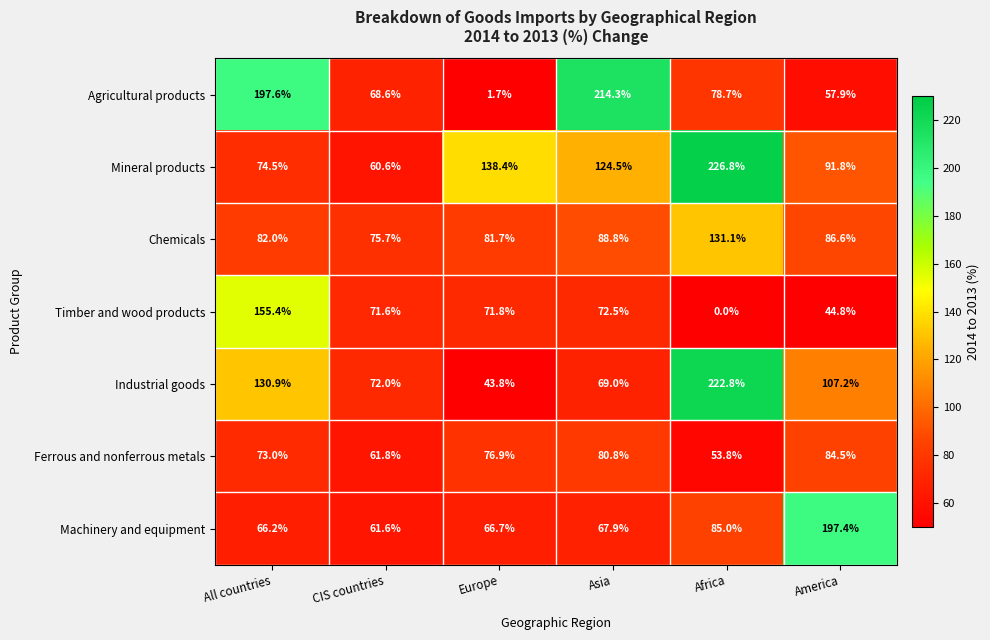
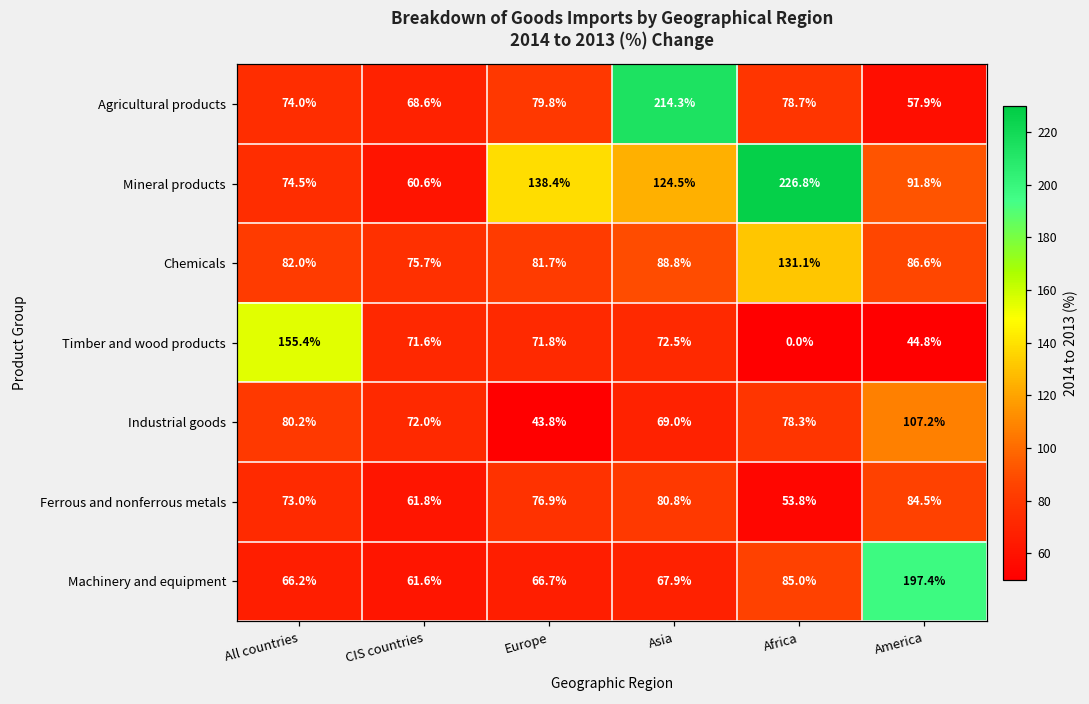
  {
    "Agricultural products": {
-     "All countries": "197.6%",
+     "All countries": "74.0%",
      "CIS countries": "68.6%",
-     "Europe": "1.7%",
+     "Europe": "79.8%",
      "Asia": "214.3%",
      "Africa": "78.7%",
      "America": "57.9%"
    },
    "Mineral products": {
      "All countries": "74.5%",
      "CIS countries": "60.6%",
      "Europe": "138.4%",
      "Asia": "124.5%",
      "Africa": "226.8%",
      "America": "91.8%"
    },
    "Chemicals": {
      "All countries": "82.0%",
      "CIS countries": "75.7%",
      "Europe": "81.7%",
      "Asia": "88.8%",
      "Africa": "131.1%",
      "America": "86.6%"
    },
    "Timber and wood products": {
      "All countries": "155.4%",
      "CIS countries": "71.6%",
      "Europe": "71.8%",
      "Asia": "72.5%",
      "Africa": "0.0%",
      "America": "44.8%"
    },
    "Industrial goods": {
-     "All countries": "130.9%",
+     "All countries": "80.2%",
      "CIS countries": "72.0%",
      "Europe": "43.8%",
      "Asia": "69.0%",
-     "Africa": "222.8%",
+     "Africa": "78.3%",
      "America": "107.2%"
    },
    "Ferrous and nonferrous metals": {
      "All countries": "73.0%",
      "CIS countries": "61.8%",
      "Europe": "76.9%",
      "Asia": "80.8%",
      "Africa": "53.8%",
      "America": "84.5%"
    },
    "Machinery and equipment": {
      "All countries": "66.2%",
      "CIS countries": "61.6%",
      "Europe": "66.7%",
      "Asia": "67.9%",
      "Africa": "85.0%",
      "America": "197.4%"
    }
  }
